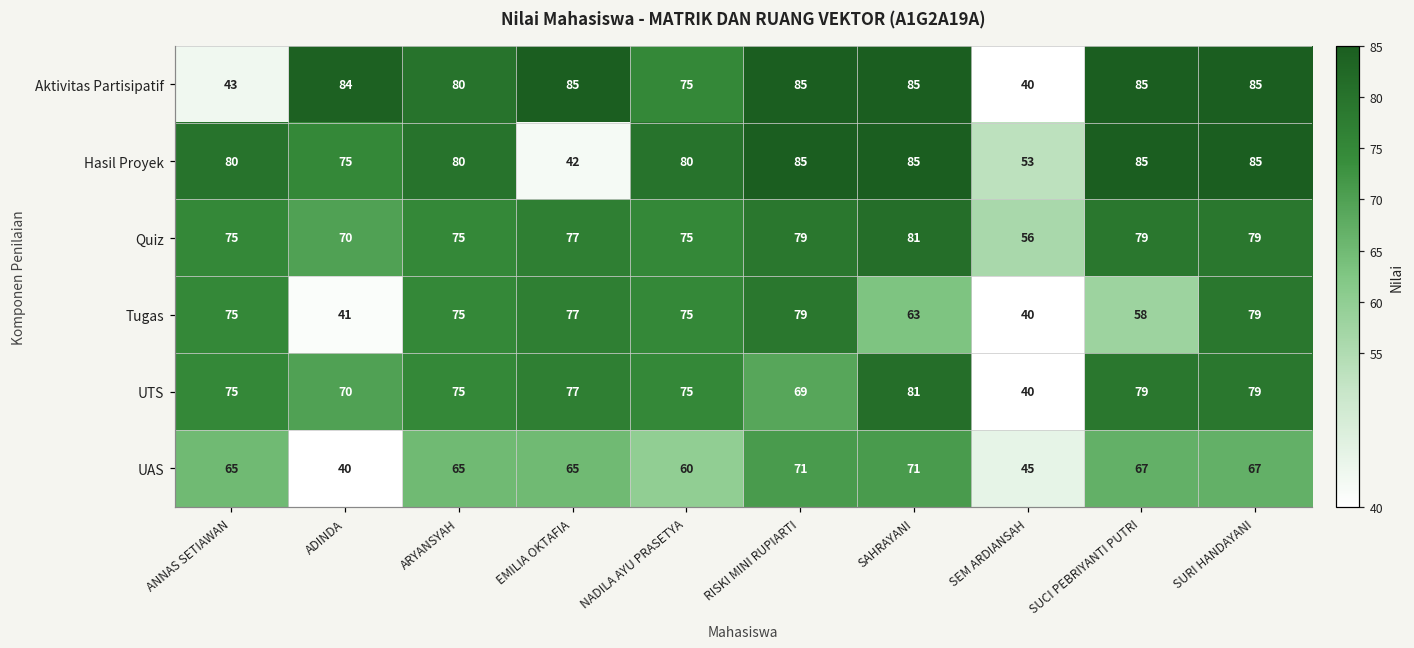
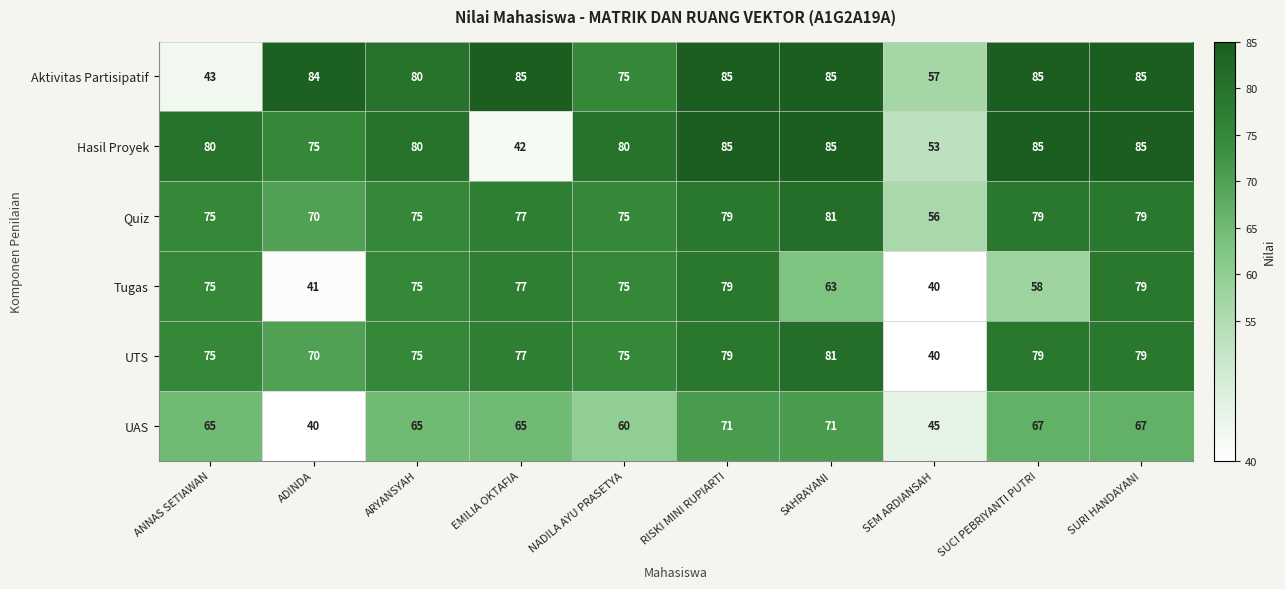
  {
    "Aktivitas Partisipatif": {
      "ANNAS SETIAWAN": 43,
      "ADINDA": 84,
      "ARYANSYAH": 80,
      "EMILIA OKTAFIA": 85,
      "NADILA AYU PRASETYA": 75,
      "RISKI MINI RUPIARTI": 85,
      "SAHRAYANI": 85,
-     "SEM ARDIANSAH": 40,
+     "SEM ARDIANSAH": 57,
      "SUCI PEBRIYANTI PUTRI": 85,
      "SURI HANDAYANI": 85
    },
    "Hasil Proyek": {
      "ANNAS SETIAWAN": 80,
      "ADINDA": 75,
      "ARYANSYAH": 80,
      "EMILIA OKTAFIA": 42,
      "NADILA AYU PRASETYA": 80,
      "RISKI MINI RUPIARTI": 85,
      "SAHRAYANI": 85,
      "SEM ARDIANSAH": 53,
      "SUCI PEBRIYANTI PUTRI": 85,
      "SURI HANDAYANI": 85
    },
    "Quiz": {
      "ANNAS SETIAWAN": 75,
      "ADINDA": 70,
      "ARYANSYAH": 75,
      "EMILIA OKTAFIA": 77,
      "NADILA AYU PRASETYA": 75,
      "RISKI MINI RUPIARTI": 79,
      "SAHRAYANI": 81,
      "SEM ARDIANSAH": 56,
      "SUCI PEBRIYANTI PUTRI": 79,
      "SURI HANDAYANI": 79
    },
    "Tugas": {
      "ANNAS SETIAWAN": 75,
      "ADINDA": 41,
      "ARYANSYAH": 75,
      "EMILIA OKTAFIA": 77,
      "NADILA AYU PRASETYA": 75,
      "RISKI MINI RUPIARTI": 79,
      "SAHRAYANI": 63,
      "SEM ARDIANSAH": 40,
      "SUCI PEBRIYANTI PUTRI": 58,
      "SURI HANDAYANI": 79
    },
    "UTS": {
      "ANNAS SETIAWAN": 75,
      "ADINDA": 70,
      "ARYANSYAH": 75,
      "EMILIA OKTAFIA": 77,
      "NADILA AYU PRASETYA": 75,
-     "RISKI MINI RUPIARTI": 69,
+     "RISKI MINI RUPIARTI": 79,
      "SAHRAYANI": 81,
      "SEM ARDIANSAH": 40,
      "SUCI PEBRIYANTI PUTRI": 79,
      "SURI HANDAYANI": 79
    },
    "UAS": {
      "ANNAS SETIAWAN": 65,
      "ADINDA": 40,
      "ARYANSYAH": 65,
      "EMILIA OKTAFIA": 65,
      "NADILA AYU PRASETYA": 60,
      "RISKI MINI RUPIARTI": 71,
      "SAHRAYANI": 71,
      "SEM ARDIANSAH": 45,
      "SUCI PEBRIYANTI PUTRI": 67,
      "SURI HANDAYANI": 67
    }
  }
